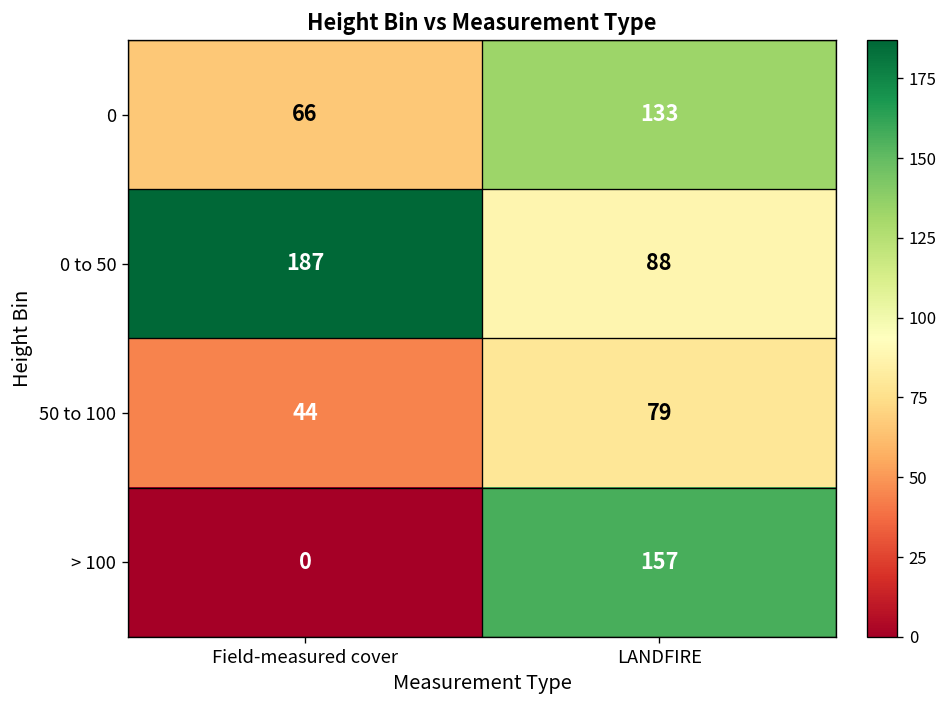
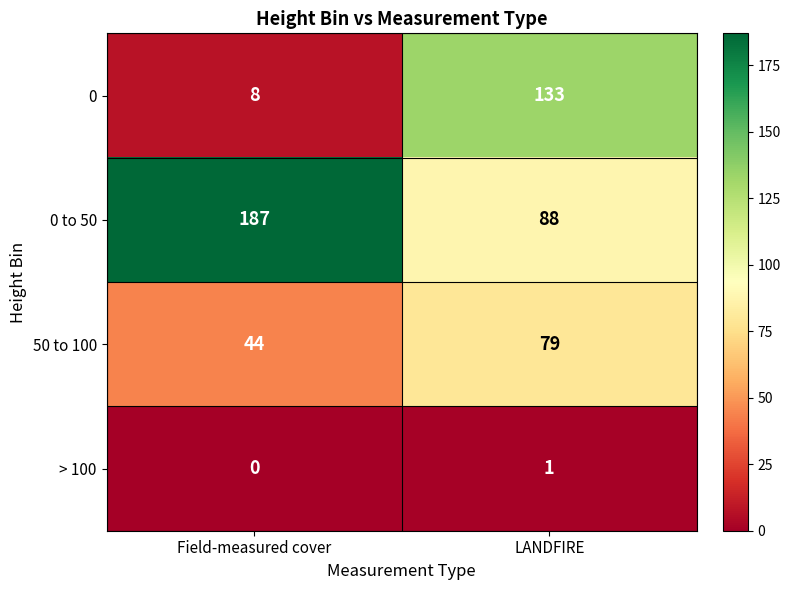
  {
    "0": {
-     "Field-measured cover": 66,
+     "Field-measured cover": 8,
      "LANDFIRE": 133
    },
    "0 to 50": {
      "Field-measured cover": 187,
      "LANDFIRE": 88
    },
    "50 to 100": {
      "Field-measured cover": 44,
      "LANDFIRE": 79
    },
    "> 100": {
      "Field-measured cover": 0,
-     "LANDFIRE": 157
+     "LANDFIRE": 1
    }
  }
